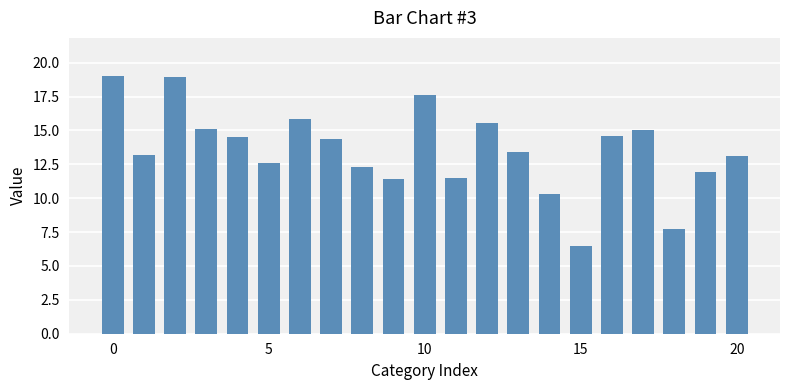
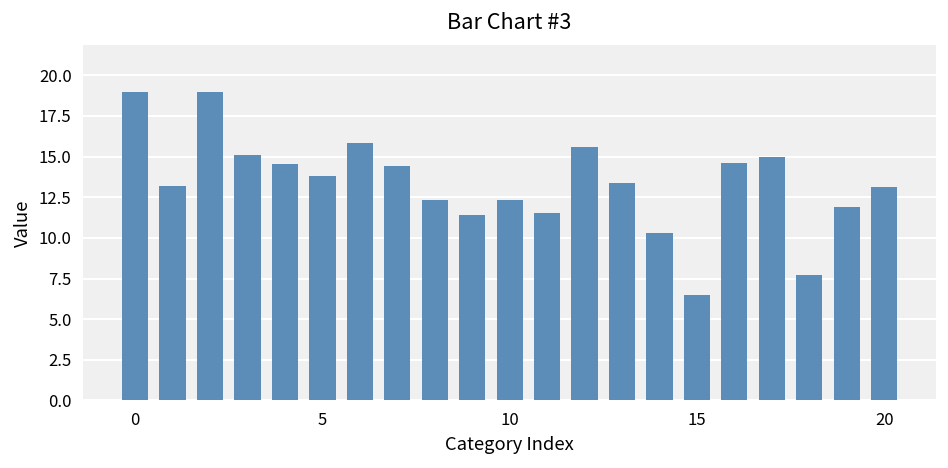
  {
    "0": 19.0,
-   "5": 12.6,
-   "10": 17.6,
+   "5": 13.8,
+   "10": 12.3,
    "15": 6.5,
    "20": 13.1
  }
